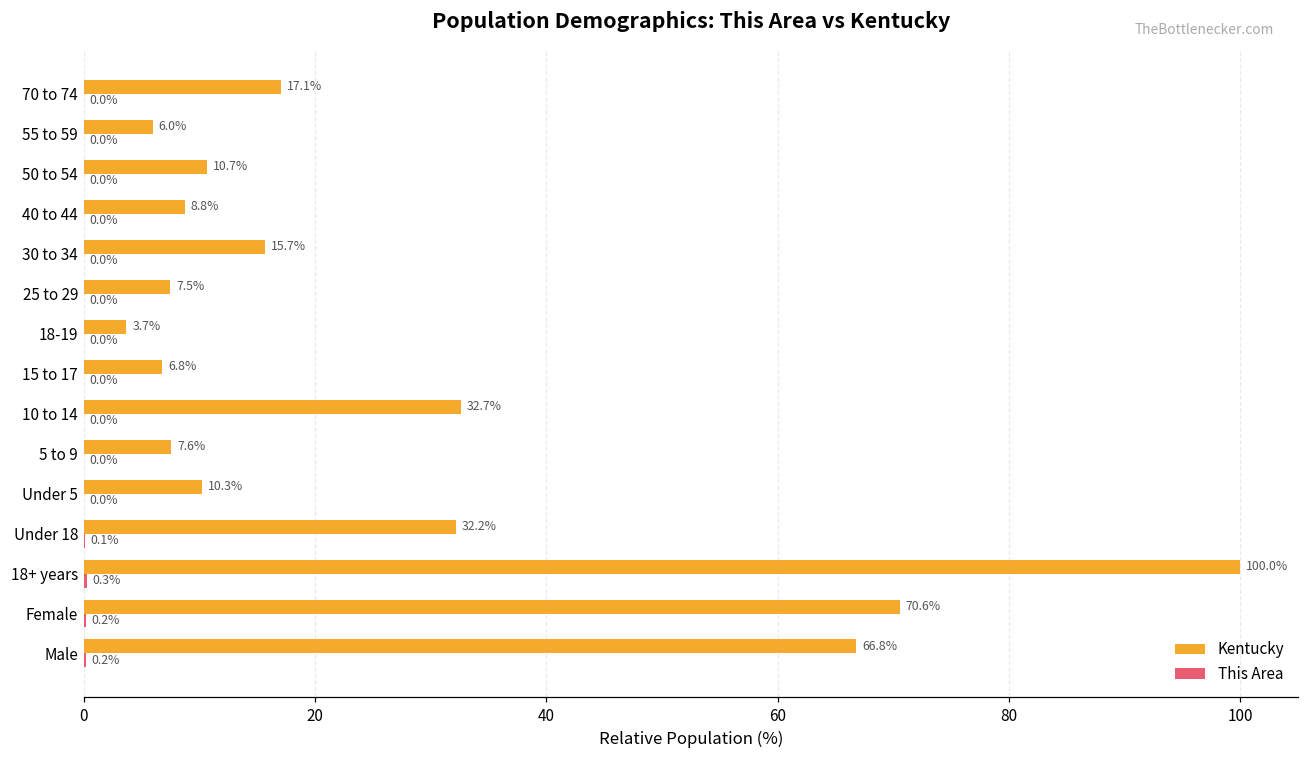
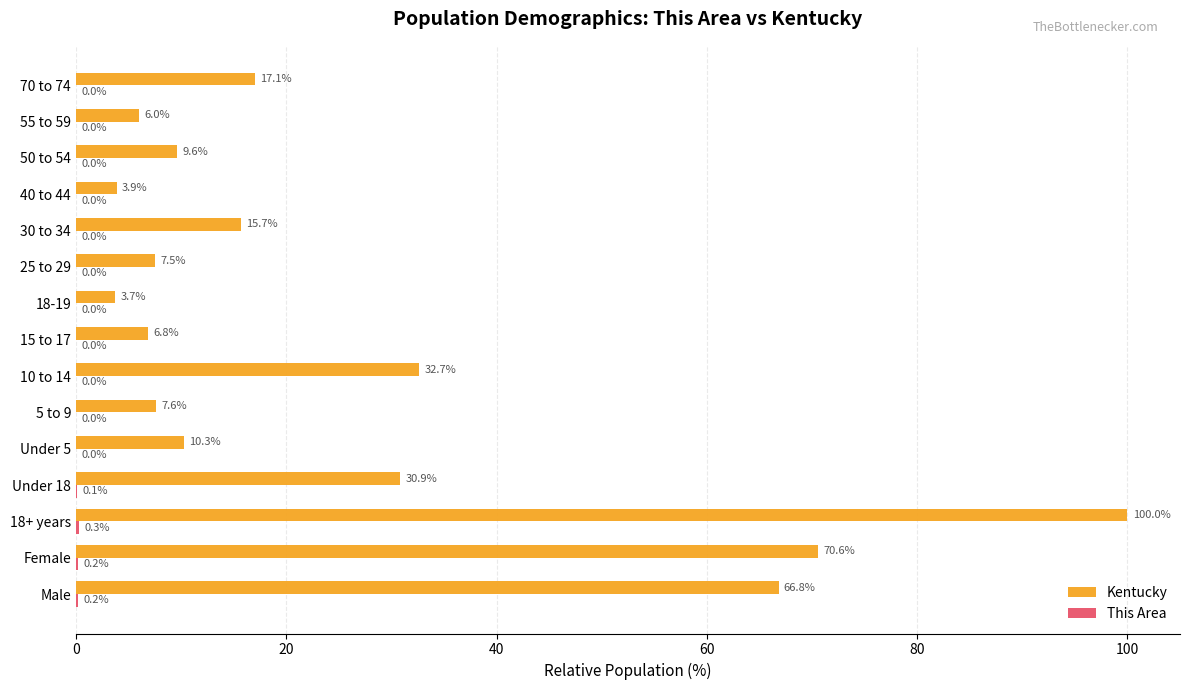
  {
    "Kentucky": {
      "70 to 74": "17.1%",
      "55 to 59": "6.0%",
-     "50 to 54": "10.7%",
-     "40 to 44": "8.8%",
+     "50 to 54": "9.6%",
+     "40 to 44": "3.9%",
      "30 to 34": "15.7%",
      "25 to 29": "7.5%",
      "18-19": "3.7%",
      "15 to 17": "6.8%",
      "10 to 14": "32.7%",
      "5 to 9": "7.6%",
      "Under 5": "10.3%",
-     "Under 18": "32.2%",
+     "Under 18": "30.9%",
      "18+ years": "100.0%",
      "Female": "70.6%",
      "Male": "66.8%"
    },
    "This Area": {
      "70 to 74": "0.0%",
      "55 to 59": "0.0%",
      "50 to 54": "0.0%",
      "40 to 44": "0.0%",
      "30 to 34": "0.0%",
      "25 to 29": "0.0%",
      "18-19": "0.0%",
      "15 to 17": "0.0%",
      "10 to 14": "0.0%",
      "5 to 9": "0.0%",
      "Under 5": "0.0%",
      "Under 18": "0.1%",
      "18+ years": "0.3%",
      "Female": "0.2%",
      "Male": "0.2%"
    }
  }
